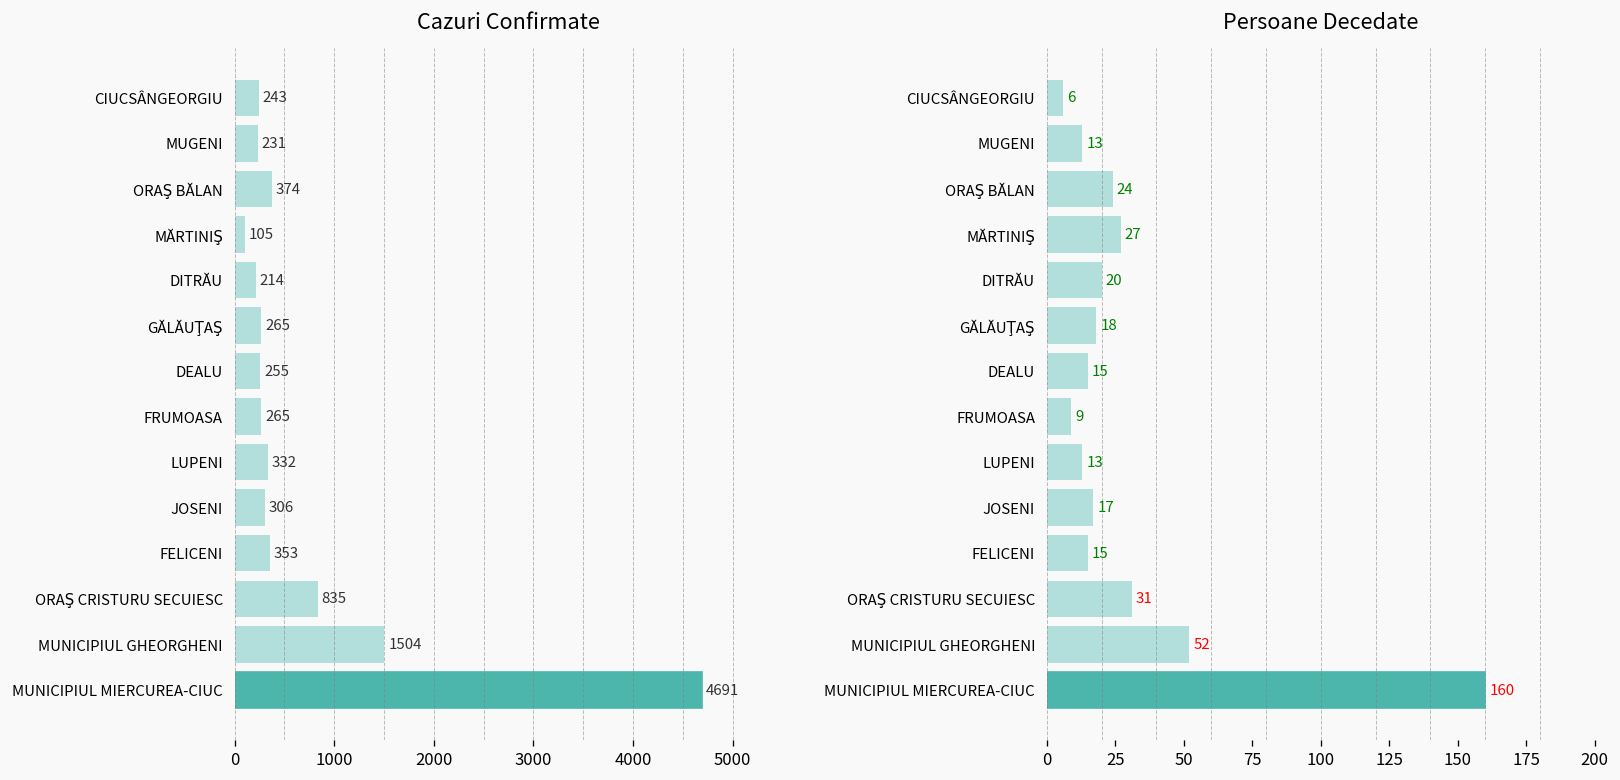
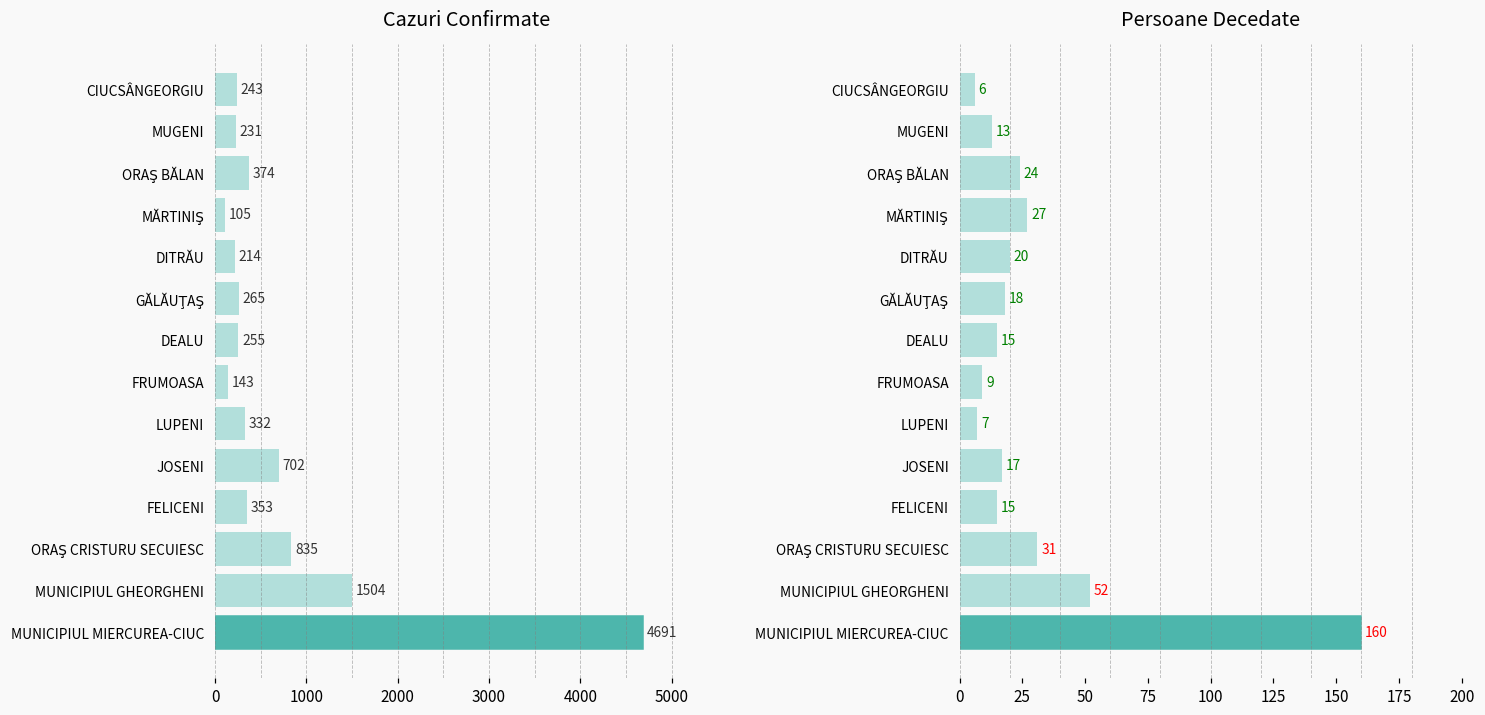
  {
    "Cazuri Confirmate": {
      "CIUCSÂNGEORGIU": 243,
      "MUGENI": 231,
      "ORAŞ BĂLAN": 374,
      "MĂRTINIŞ": 105,
      "DITRĂU": 214,
      "GĂLĂUŢAŞ": 265,
      "DEALU": 255,
-     "FRUMOASA": 265,
+     "FRUMOASA": 143,
      "LUPENI": 332,
-     "JOSENI": 306,
+     "JOSENI": 702,
      "FELICENI": 353,
      "ORAŞ CRISTURU SECUIESC": 835,
      "MUNICIPIUL GHEORGHENI": 1504,
      "MUNICIPIUL MIERCUREA-CIUC": 4691
    },
    "Persoane Decedate": {
      "CIUCSÂNGEORGIU": 6,
      "MUGENI": 13,
      "ORAŞ BĂLAN": 24,
      "MĂRTINIŞ": 27,
      "DITRĂU": 20,
      "GĂLĂUŢAŞ": 18,
      "DEALU": 15,
      "FRUMOASA": 9,
-     "LUPENI": 13,
+     "LUPENI": 7,
      "JOSENI": 17,
      "FELICENI": 15,
      "ORAŞ CRISTURU SECUIESC": 31,
      "MUNICIPIUL GHEORGHENI": 52,
      "MUNICIPIUL MIERCUREA-CIUC": 160
    }
  }
